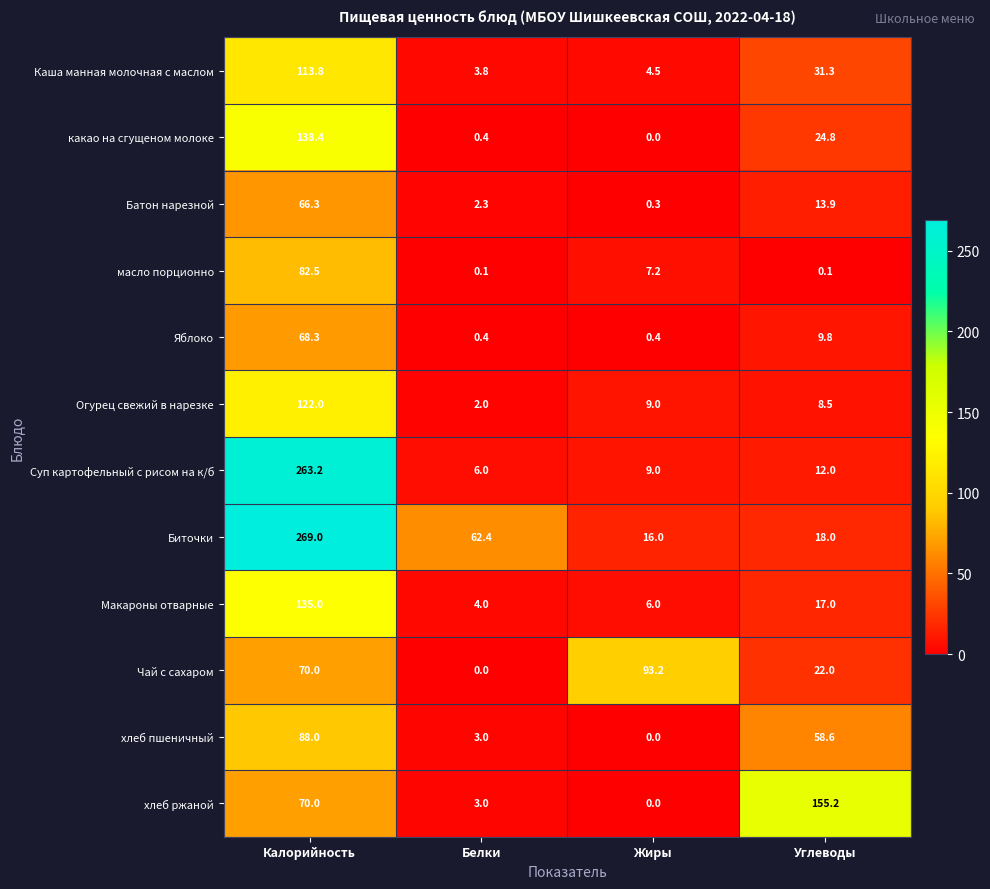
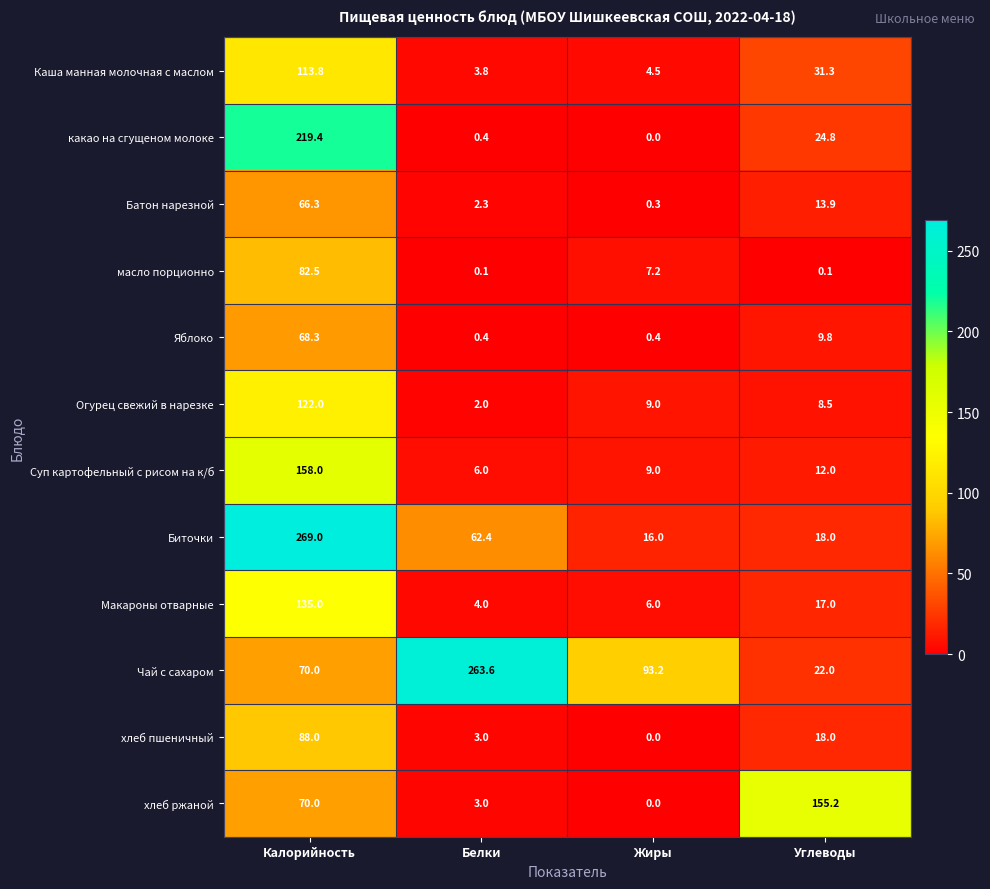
  {
    "Каша манная молочная с маслом": {
      "Калорийность": 113.8,
      "Белки": 3.8,
      "Жиры": 4.5,
      "Углеводы": 31.3
    },
    "какао на сгущеном молоке": {
-     "Калорийность": 138.4,
+     "Калорийность": 219.4,
      "Белки": 0.4,
      "Жиры": 0.0,
      "Углеводы": 24.8
    },
    "Батон нарезной": {
      "Калорийность": 66.3,
      "Белки": 2.3,
      "Жиры": 0.3,
      "Углеводы": 13.9
    },
    "масло порционно": {
      "Калорийность": 82.5,
      "Белки": 0.1,
      "Жиры": 7.2,
      "Углеводы": 0.1
    },
    "Яблоко": {
      "Калорийность": 68.3,
      "Белки": 0.4,
      "Жиры": 0.4,
      "Углеводы": 9.8
    },
    "Огурец свежий в нарезке": {
      "Калорийность": 122.0,
      "Белки": 2.0,
      "Жиры": 9.0,
      "Углеводы": 8.5
    },
    "Суп картофельный с рисом на к/б": {
-     "Калорийность": 263.2,
+     "Калорийность": 158.0,
      "Белки": 6.0,
      "Жиры": 9.0,
      "Углеводы": 12.0
    },
    "Биточки": {
      "Калорийность": 269.0,
      "Белки": 62.4,
      "Жиры": 16.0,
      "Углеводы": 18.0
    },
    "Макароны отварные": {
      "Калорийность": 135.0,
      "Белки": 4.0,
      "Жиры": 6.0,
      "Углеводы": 17.0
    },
    "Чай с сахаром": {
      "Калорийность": 70.0,
-     "Белки": 0.0,
+     "Белки": 263.6,
      "Жиры": 93.2,
      "Углеводы": 22.0
    },
    "хлеб пшеничный": {
      "Калорийность": 88.0,
      "Белки": 3.0,
      "Жиры": 0.0,
-     "Углеводы": 58.6
+     "Углеводы": 18.0
    },
    "хлеб ржаной": {
      "Калорийность": 70.0,
      "Белки": 3.0,
      "Жиры": 0.0,
      "Углеводы": 155.2
    }
  }
